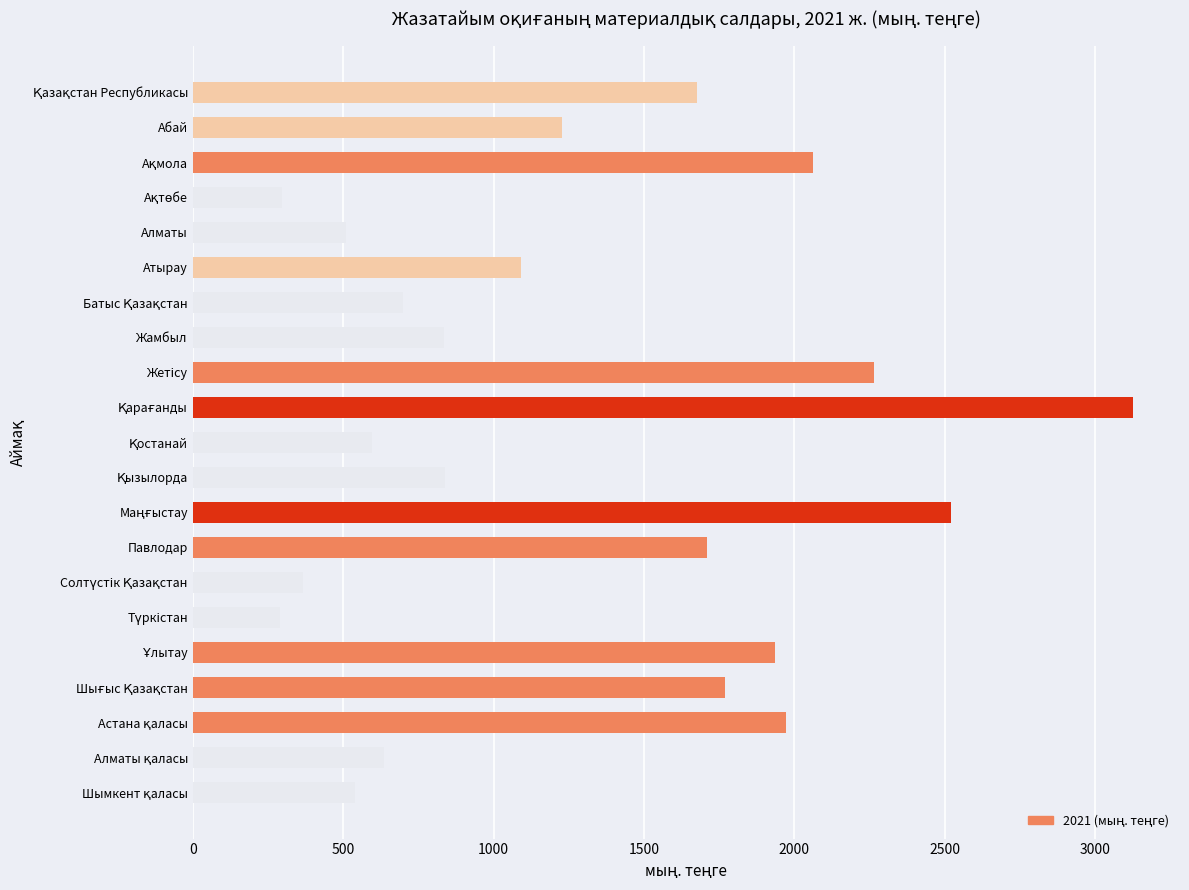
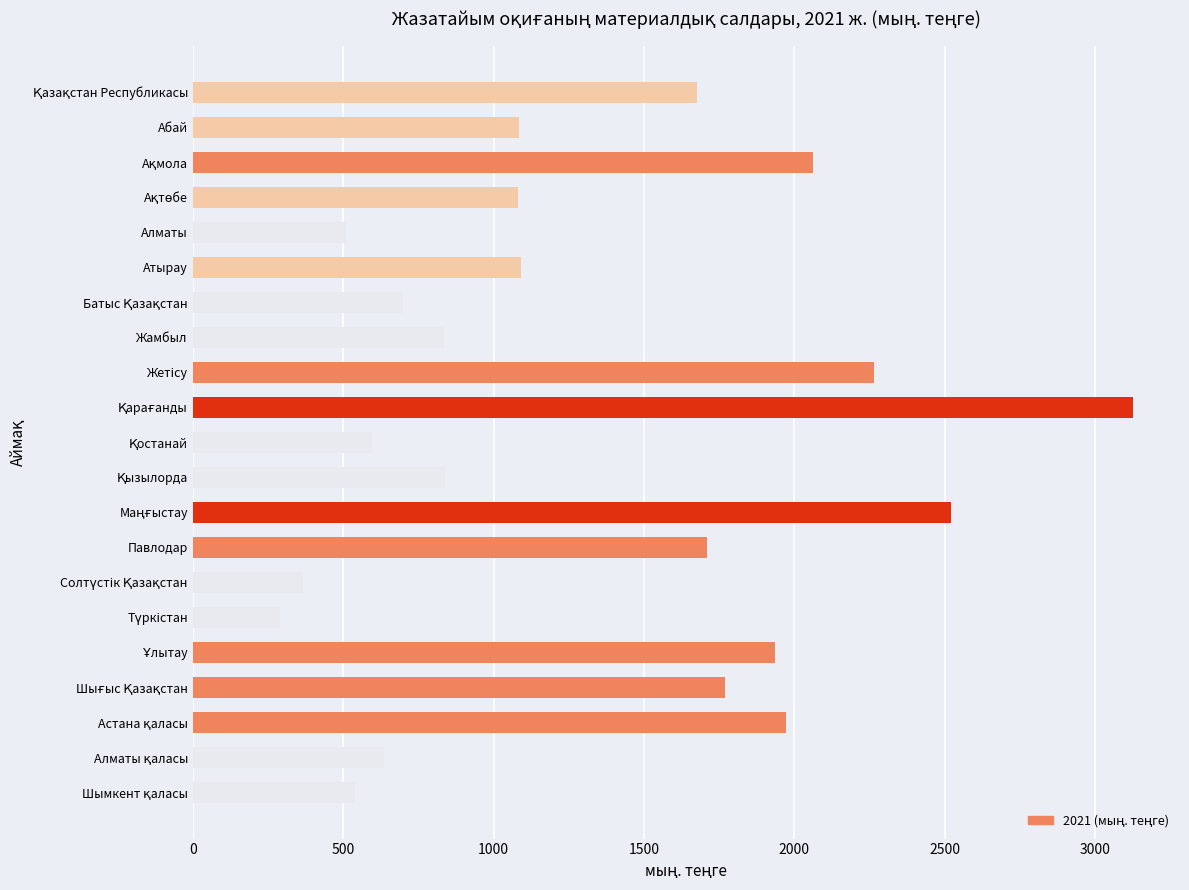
  {
    "Қазақстан Республикасы": 1680,
-   "Абай": 1230,
+   "Абай": 1090,
    "Ақмола": 2060,
-   "Ақтөбе": 300,
+   "Ақтөбе": 1080,
    "Алматы": 510,
    "Атырау": 1090,
    "Батыс Қазақстан": 700,
    "Жамбыл": 840,
    "Жетісу": 2270,
    "Қарағанды": 3130,
    "Қостанай": 600,
    "Қызылорда": 840,
    "Маңғыстау": 2520,
    "Павлодар": 1710,
    "Солтүстік Қазақстан": 370,
    "Түркістан": 290,
    "Ұлытау": 1940,
    "Шығыс Қазақстан": 1770,
    "Астана қаласы": 1970,
    "Алматы қаласы": 640,
    "Шымкент қаласы": 540
  }
